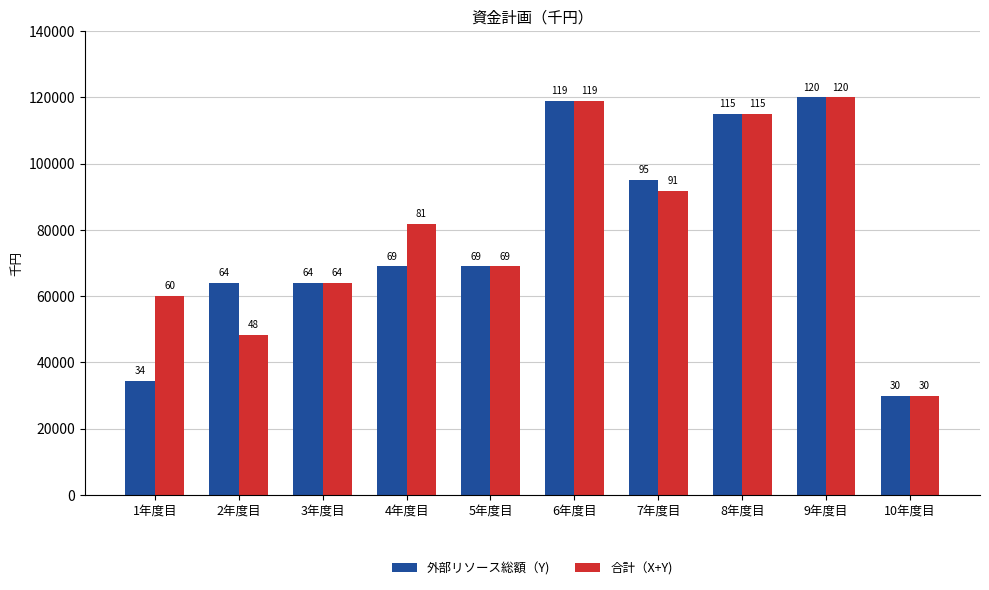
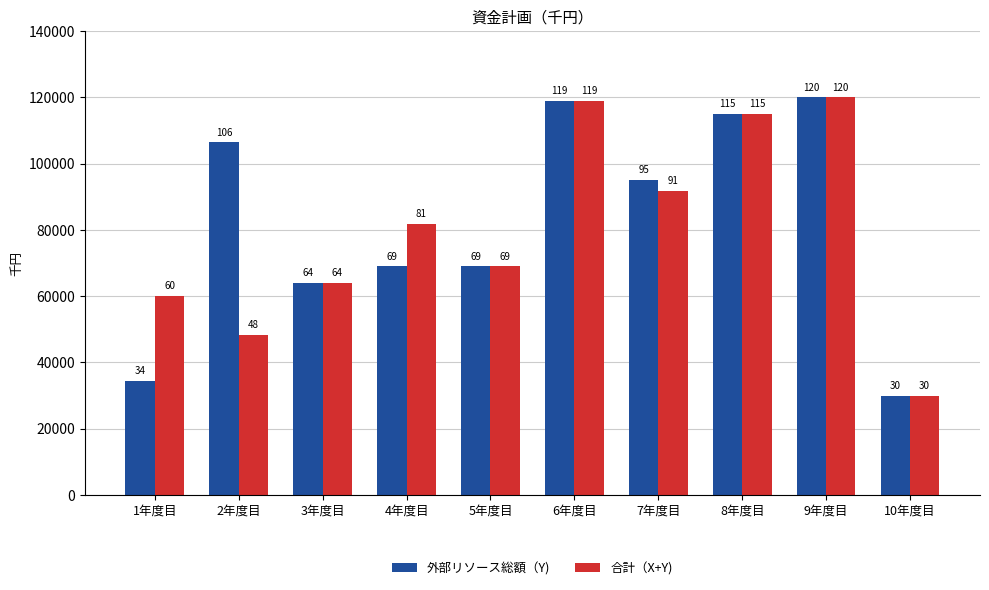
  {
    "外部リソース総額（Y)": {
-     "2年度目": 64
+     "2年度目": 106
    }
  }
